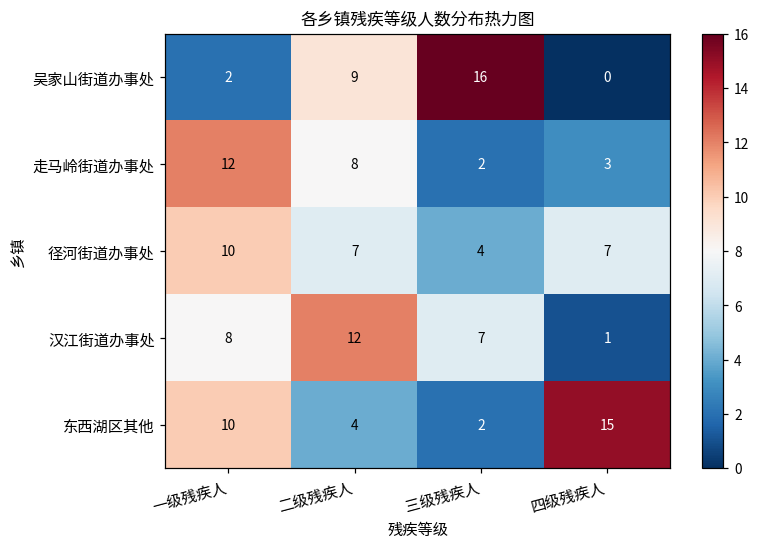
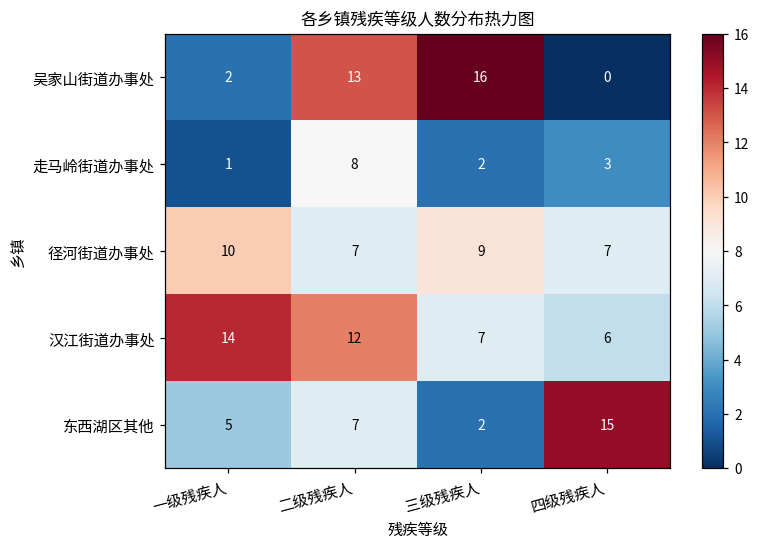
  {
    "吴家山街道办事处": {
      "一级残疾人": 2,
-     "二级残疾人": 9,
+     "二级残疾人": 13,
      "三级残疾人": 16,
      "四级残疾人": 0
    },
    "走马岭街道办事处": {
-     "一级残疾人": 12,
+     "一级残疾人": 1,
      "二级残疾人": 8,
      "三级残疾人": 2,
      "四级残疾人": 3
    },
    "径河街道办事处": {
      "一级残疾人": 10,
      "二级残疾人": 7,
-     "三级残疾人": 4,
+     "三级残疾人": 9,
      "四级残疾人": 7
    },
    "汉江街道办事处": {
-     "一级残疾人": 8,
+     "一级残疾人": 14,
      "二级残疾人": 12,
      "三级残疾人": 7,
-     "四级残疾人": 1
+     "四级残疾人": 6
    },
    "东西湖区其他": {
-     "一级残疾人": 10,
-     "二级残疾人": 4,
+     "一级残疾人": 5,
+     "二级残疾人": 7,
      "三级残疾人": 2,
      "四级残疾人": 15
    }
  }
